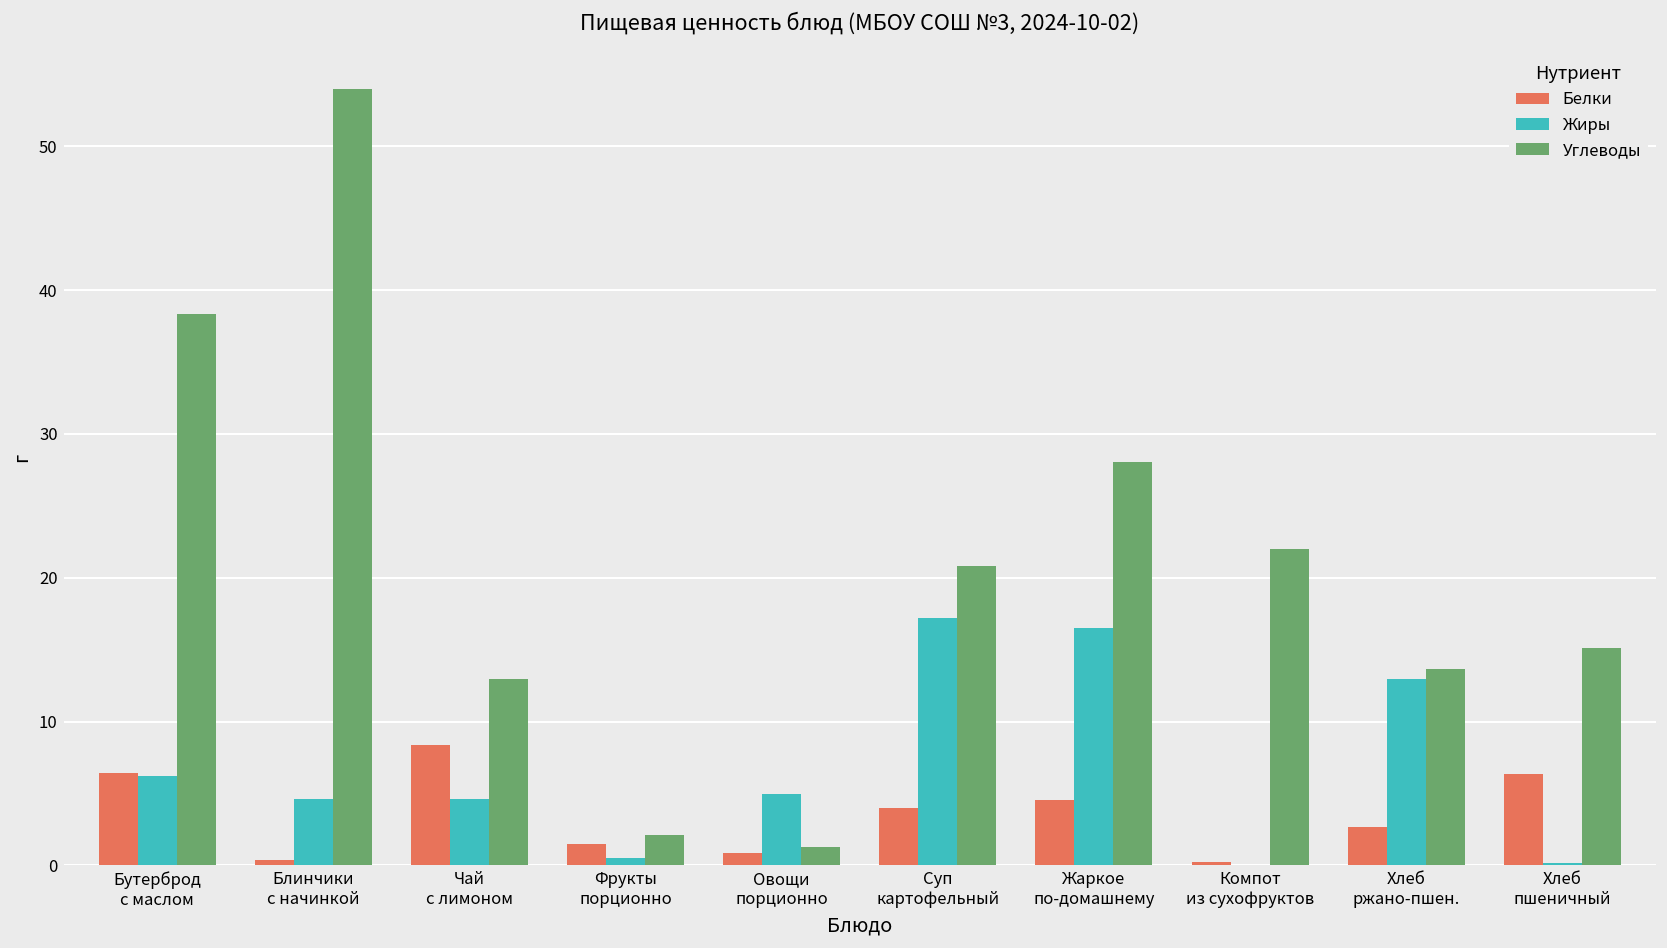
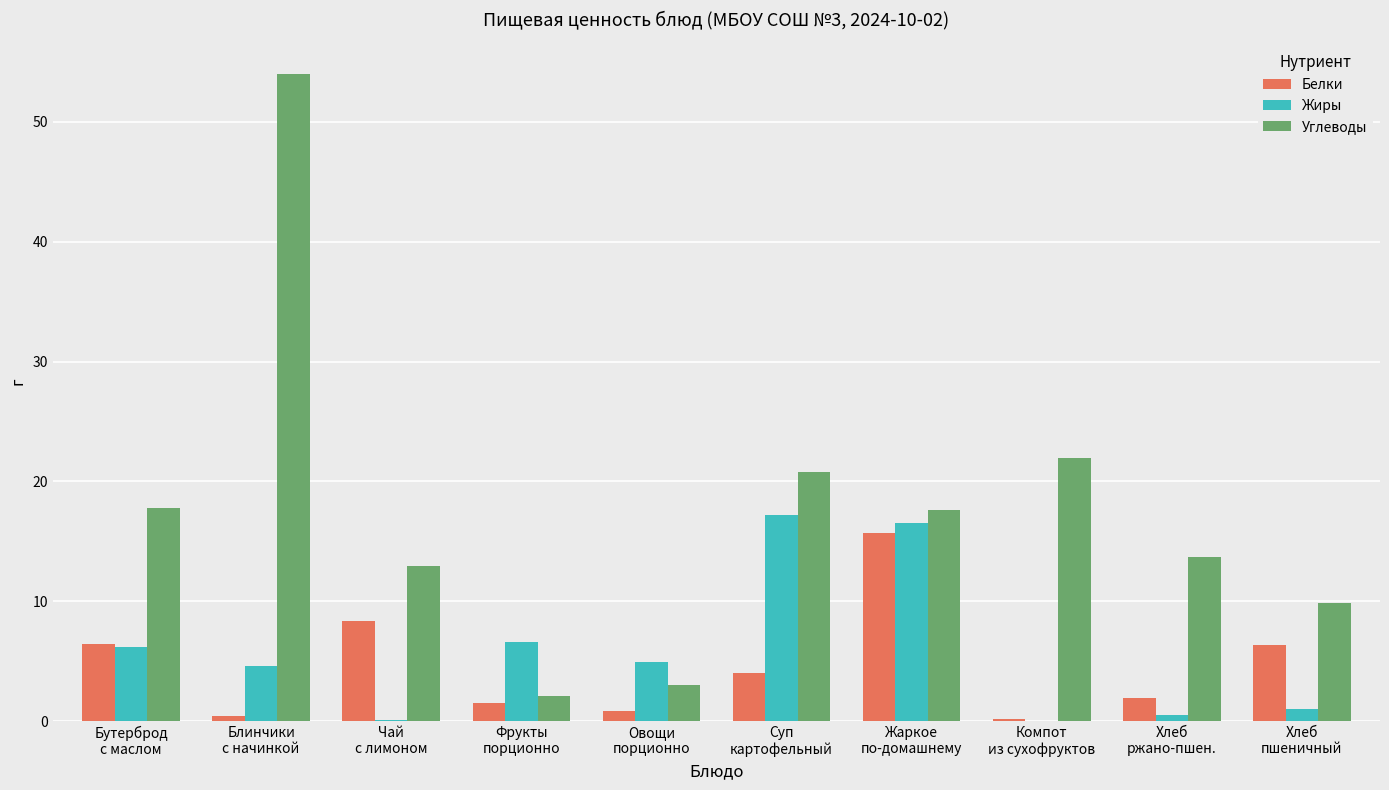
  {
    "Белки": {
      "Бутерброд с маслом": 6.5,
      "Блинчики с начинкой": 0.4,
      "Чай с лимоном": 8.4,
      "Фрукты порционно": 1.5,
      "Овощи порционно": 0.9,
      "Суп картофельный": 4.0,
-     "Жаркое по-домашнему": 4.5,
+     "Жаркое по-домашнему": 15.7,
      "Компот из сухофруктов": 0.2,
-     "Хлеб ржано-пшен.": 2.6,
+     "Хлеб ржано-пшен.": 1.9,
      "Хлеб пшеничный": 6.4
    },
    "Жиры": {
      "Бутерброд с маслом": 6.2,
      "Блинчики с начинкой": 4.6,
-     "Чай с лимоном": 4.6,
-     "Фрукты порционно": 0.5,
+     "Чай с лимоном": 0.1,
+     "Фрукты порционно": 6.6,
      "Овощи порционно": 4.9,
      "Суп картофельный": 17.2,
      "Жаркое по-домашнему": 16.5,
      "Компот из сухофруктов": 0.0,
-     "Хлеб ржано-пшен.": 13.0,
-     "Хлеб пшеничный": 0.2
+     "Хлеб ржано-пшен.": 0.5,
+     "Хлеб пшеничный": 1.0
    },
    "Углеводы": {
-     "Бутерброд с маслом": 38.3,
+     "Бутерброд с маслом": 17.8,
      "Блинчики с начинкой": 54.0,
      "Чай с лимоном": 13.0,
      "Фрукты порционно": 2.1,
-     "Овощи порционно": 1.3,
+     "Овощи порционно": 3.0,
      "Суп картофельный": 20.8,
-     "Жаркое по-домашнему": 28.1,
+     "Жаркое по-домашнему": 17.7,
      "Компот из сухофруктов": 22.0,
      "Хлеб ржано-пшен.": 13.7,
-     "Хлеб пшеничный": 15.2
+     "Хлеб пшеничный": 9.8
    }
  }
